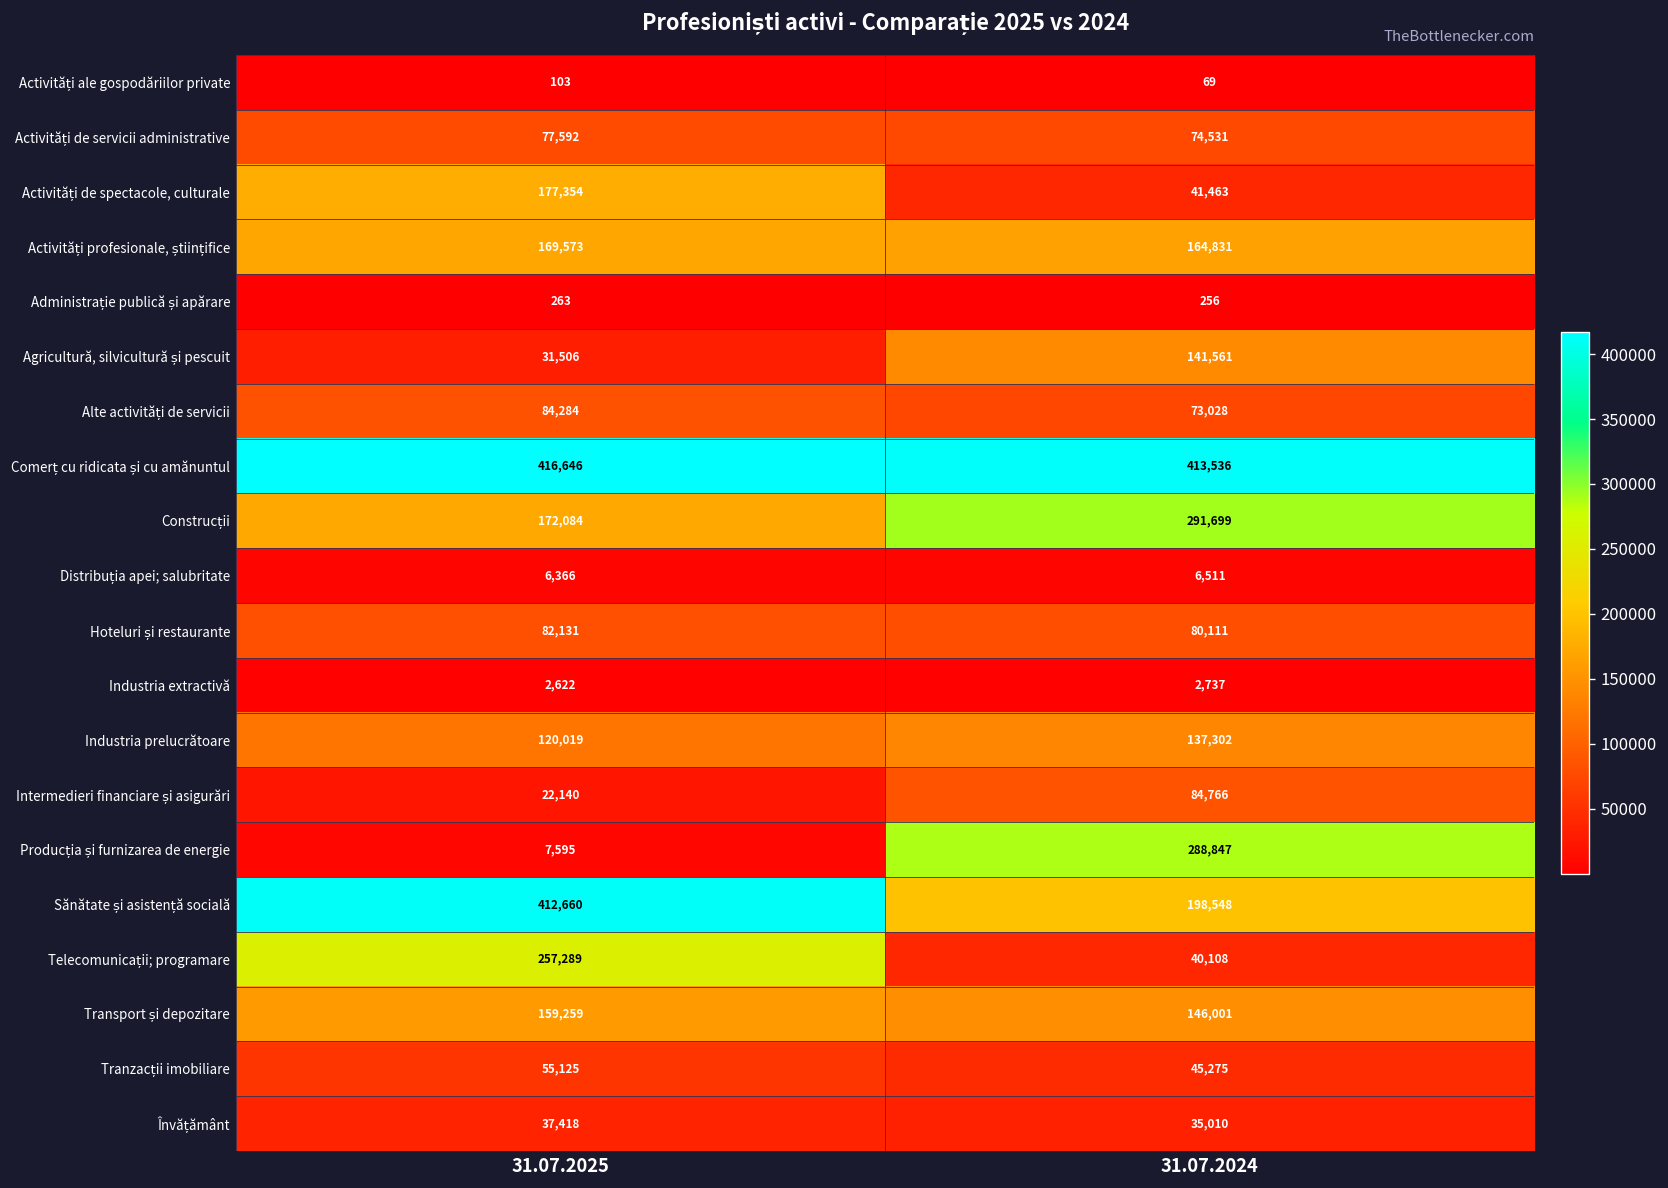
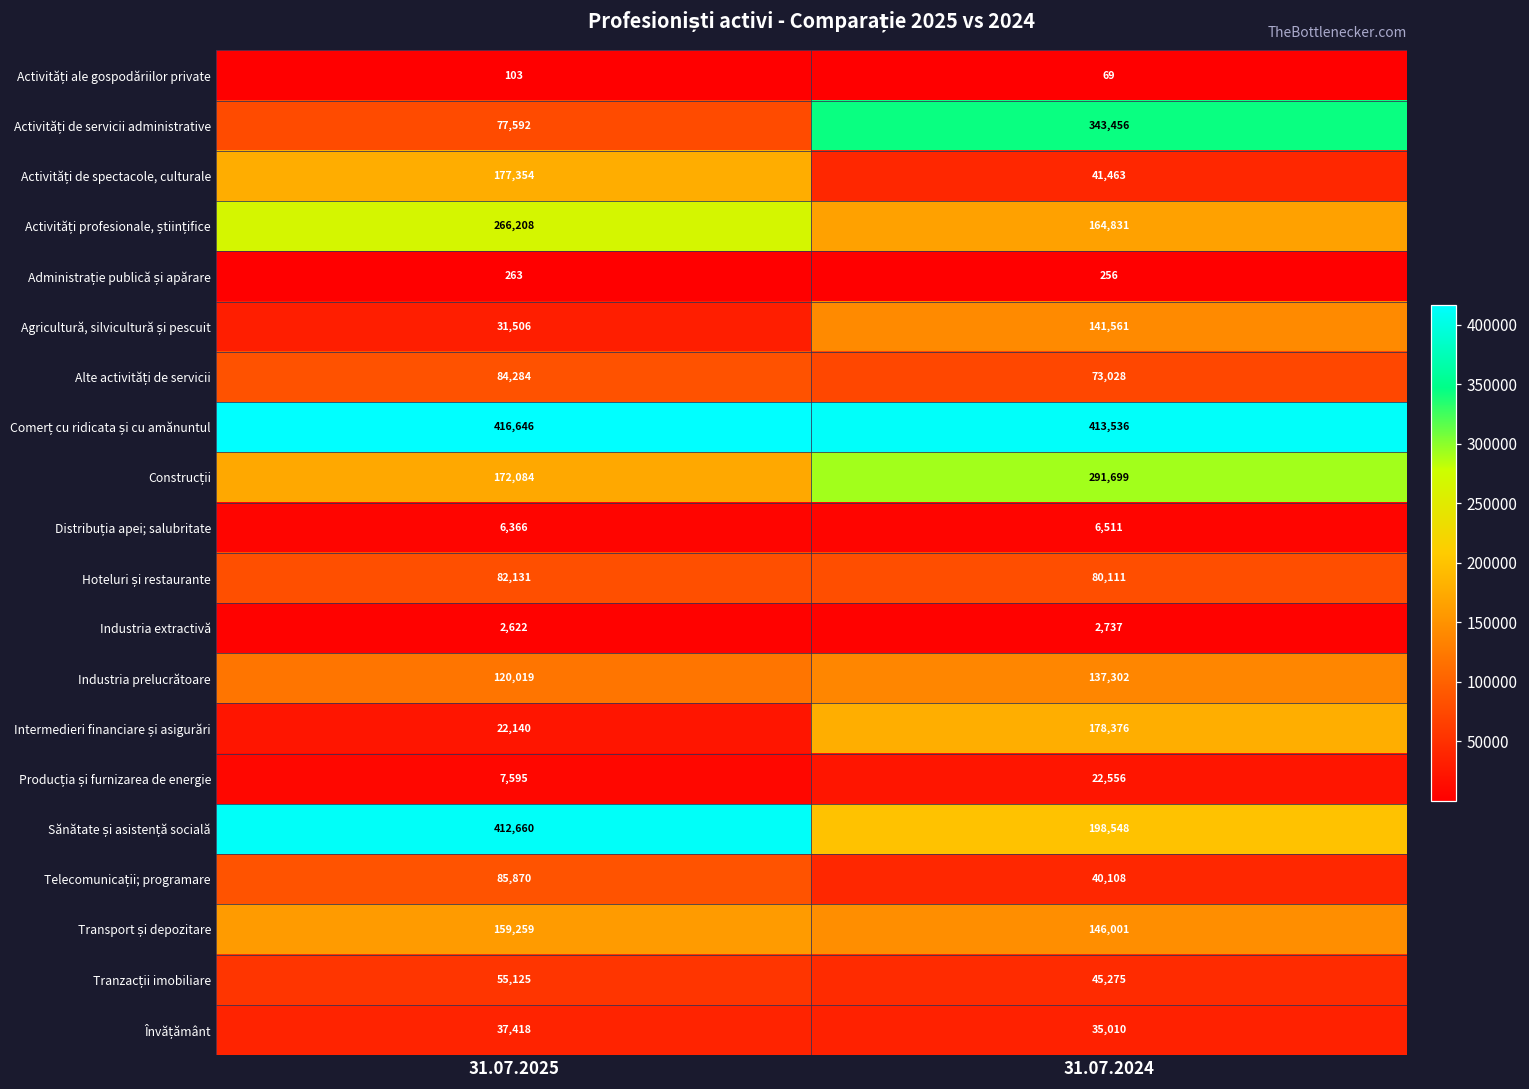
  {
    "Activități ale gospodăriilor private": {
      "31.07.2025": "103",
      "31.07.2024": "69"
    },
    "Activități de servicii administrative": {
      "31.07.2025": "77,592",
-     "31.07.2024": "74,531"
+     "31.07.2024": "343,456"
    },
    "Activități de spectacole, culturale": {
      "31.07.2025": "177,354",
      "31.07.2024": "41,463"
    },
    "Activități profesionale, științifice": {
-     "31.07.2025": "169,573",
+     "31.07.2025": "266,208",
      "31.07.2024": "164,831"
    },
    "Administrație publică și apărare": {
      "31.07.2025": "263",
      "31.07.2024": "256"
    },
    "Agricultură, silvicultură și pescuit": {
      "31.07.2025": "31,506",
      "31.07.2024": "141,561"
    },
    "Alte activități de servicii": {
      "31.07.2025": "84,284",
      "31.07.2024": "73,028"
    },
    "Comerț cu ridicata și cu amănuntul": {
      "31.07.2025": "416,646",
      "31.07.2024": "413,536"
    },
    "Construcții": {
      "31.07.2025": "172,084",
      "31.07.2024": "291,699"
    },
    "Distribuția apei; salubritate": {
      "31.07.2025": "6,366",
      "31.07.2024": "6,511"
    },
    "Hoteluri și restaurante": {
      "31.07.2025": "82,131",
      "31.07.2024": "80,111"
    },
    "Industria extractivă": {
      "31.07.2025": "2,622",
      "31.07.2024": "2,737"
    },
    "Industria prelucrătoare": {
      "31.07.2025": "120,019",
      "31.07.2024": "137,302"
    },
    "Intermedieri financiare și asigurări": {
      "31.07.2025": "22,140",
-     "31.07.2024": "84,766"
+     "31.07.2024": "178,376"
    },
    "Producția și furnizarea de energie": {
      "31.07.2025": "7,595",
-     "31.07.2024": "288,847"
+     "31.07.2024": "22,556"
    },
    "Sănătate și asistență socială": {
      "31.07.2025": "412,660",
      "31.07.2024": "198,548"
    },
    "Telecomunicații; programare": {
-     "31.07.2025": "257,289",
+     "31.07.2025": "85,870",
      "31.07.2024": "40,108"
    },
    "Transport și depozitare": {
      "31.07.2025": "159,259",
      "31.07.2024": "146,001"
    },
    "Tranzacții imobiliare": {
      "31.07.2025": "55,125",
      "31.07.2024": "45,275"
    },
    "Învățământ": {
      "31.07.2025": "37,418",
      "31.07.2024": "35,010"
    }
  }
